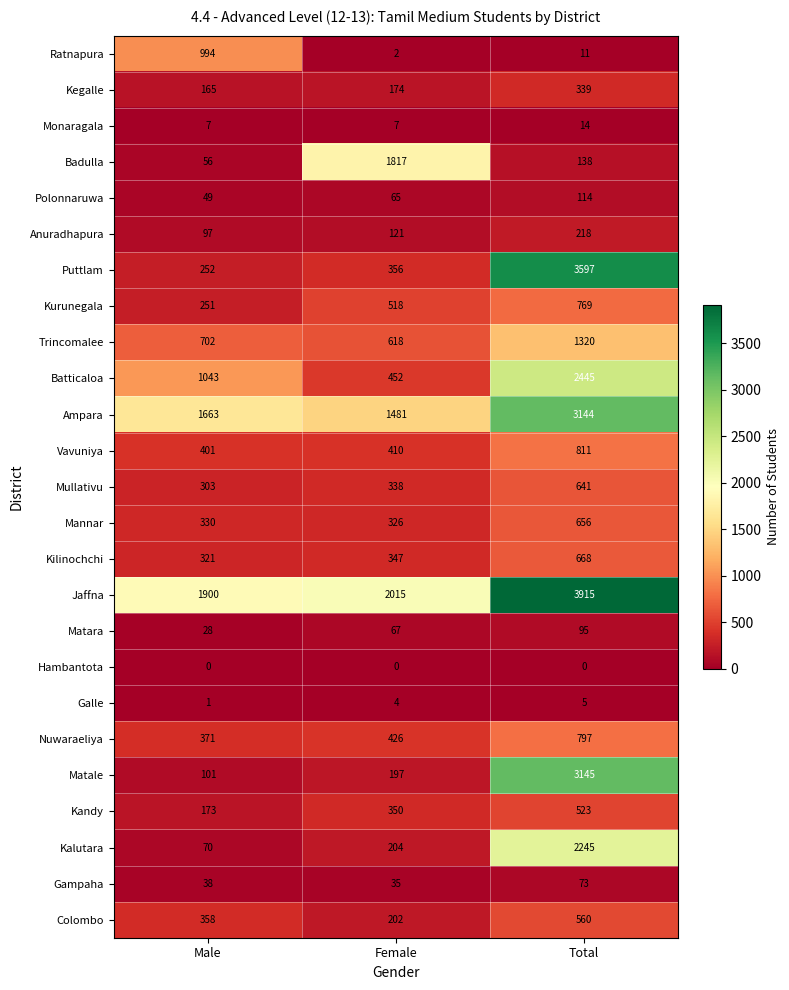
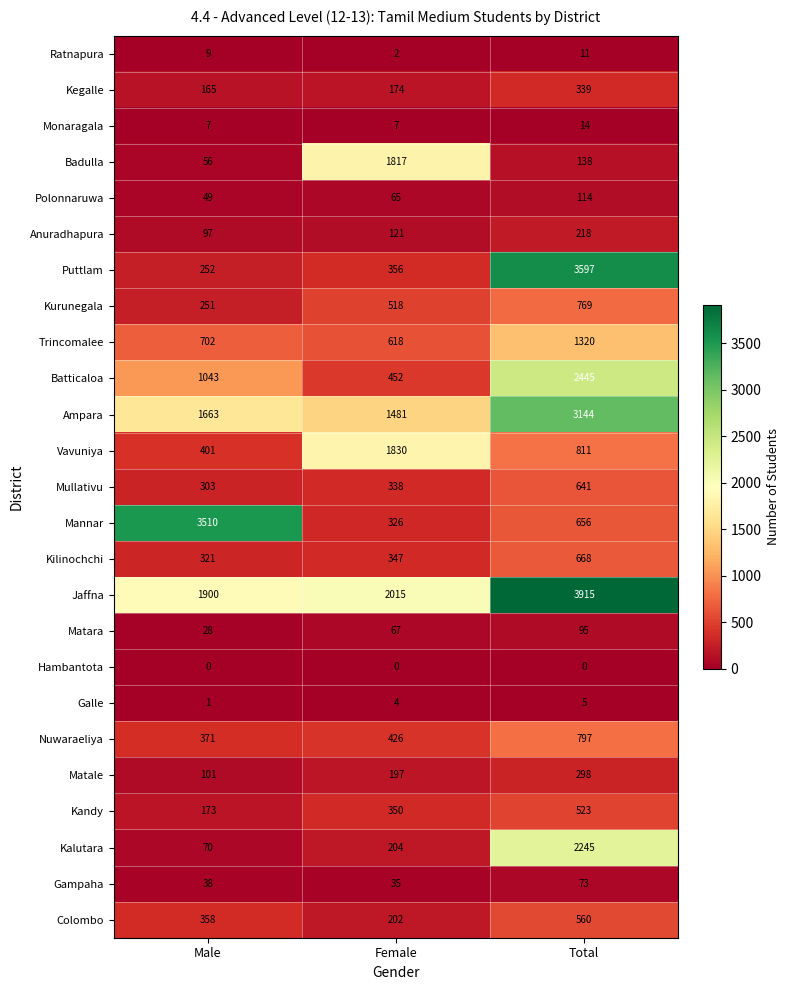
  {
    "Ratnapura": {
-     "Male": 994,
+     "Male": 9,
      "Female": 2,
      "Total": 11
    },
    "Kegalle": {
      "Male": 165,
      "Female": 174,
      "Total": 339
    },
    "Monaragala": {
      "Male": 7,
      "Female": 7,
      "Total": 14
    },
    "Badulla": {
      "Male": 56,
      "Female": 1817,
      "Total": 138
    },
    "Polonnaruwa": {
      "Male": 49,
      "Female": 65,
      "Total": 114
    },
    "Anuradhapura": {
      "Male": 97,
      "Female": 121,
      "Total": 218
    },
    "Puttlam": {
      "Male": 252,
      "Female": 356,
      "Total": 3597
    },
    "Kurunegala": {
      "Male": 251,
      "Female": 518,
      "Total": 769
    },
    "Trincomalee": {
      "Male": 702,
      "Female": 618,
      "Total": 1320
    },
    "Batticaloa": {
      "Male": 1043,
      "Female": 452,
      "Total": 2445
    },
    "Ampara": {
      "Male": 1663,
      "Female": 1481,
      "Total": 3144
    },
    "Vavuniya": {
      "Male": 401,
-     "Female": 410,
+     "Female": 1830,
      "Total": 811
    },
    "Mullativu": {
      "Male": 303,
      "Female": 338,
      "Total": 641
    },
    "Mannar": {
-     "Male": 330,
+     "Male": 3510,
      "Female": 326,
      "Total": 656
    },
    "Kilinochchi": {
      "Male": 321,
      "Female": 347,
      "Total": 668
    },
    "Jaffna": {
      "Male": 1900,
      "Female": 2015,
      "Total": 3915
    },
    "Matara": {
      "Male": 28,
      "Female": 67,
      "Total": 95
    },
    "Hambantota": {
      "Male": 0,
      "Female": 0,
      "Total": 0
    },
    "Galle": {
      "Male": 1,
      "Female": 4,
      "Total": 5
    },
    "Nuwaraeliya": {
      "Male": 371,
      "Female": 426,
      "Total": 797
    },
    "Matale": {
      "Male": 101,
      "Female": 197,
-     "Total": 3145
+     "Total": 298
    },
    "Kandy": {
      "Male": 173,
      "Female": 350,
      "Total": 523
    },
    "Kalutara": {
      "Male": 70,
      "Female": 204,
      "Total": 2245
    },
    "Gampaha": {
      "Male": 38,
      "Female": 35,
      "Total": 73
    },
    "Colombo": {
      "Male": 358,
      "Female": 202,
      "Total": 560
    }
  }
